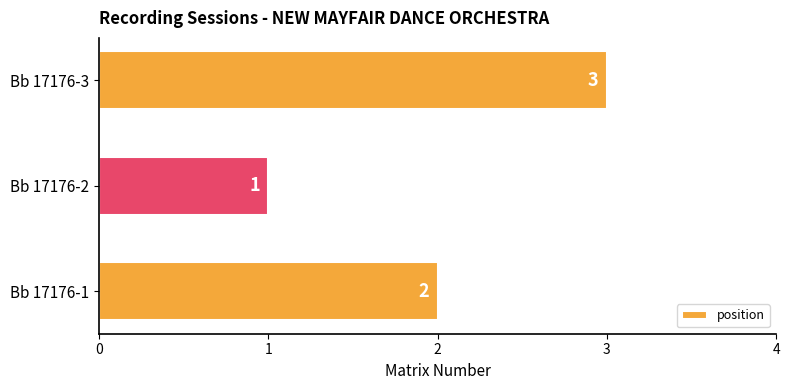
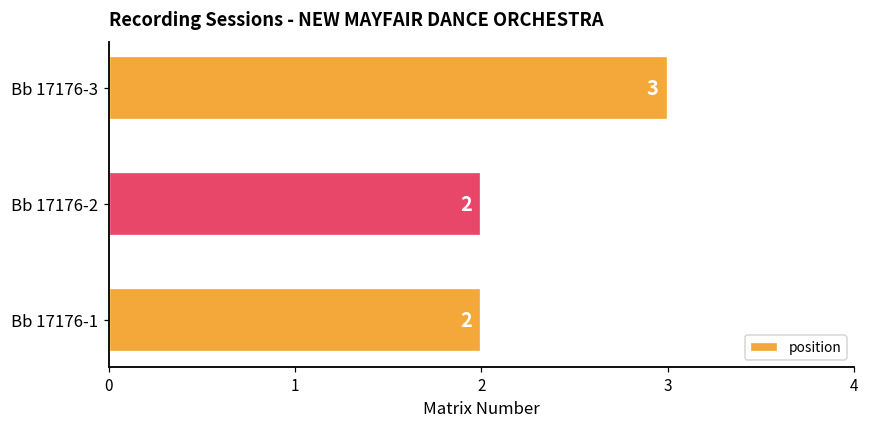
  {
    "Bb 17176-3": 3,
-   "Bb 17176-2": 1,
+   "Bb 17176-2": 2,
    "Bb 17176-1": 2
  }
